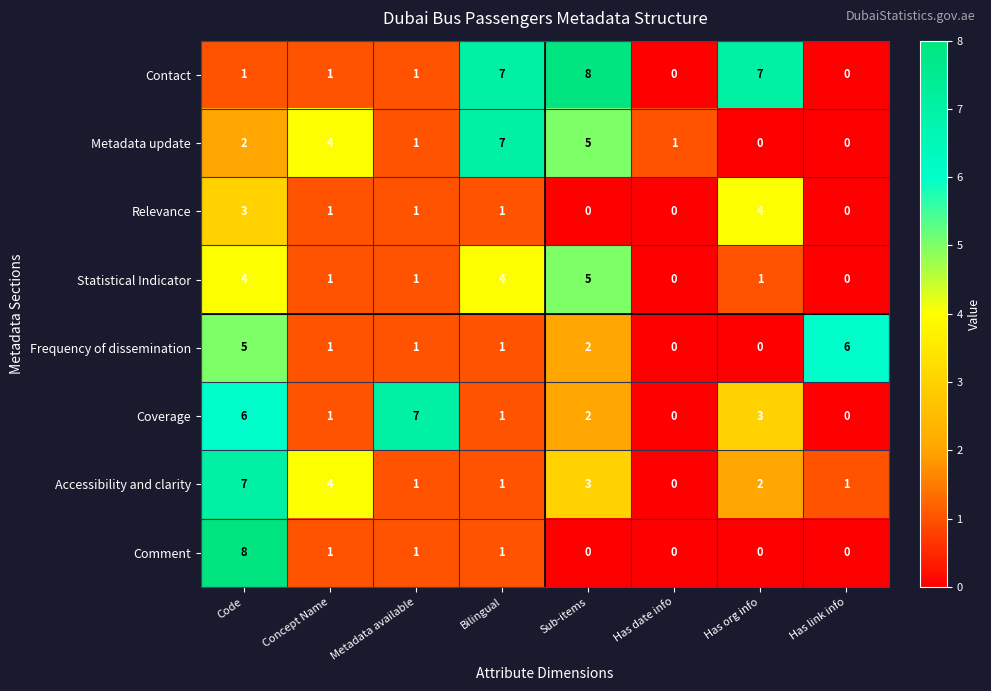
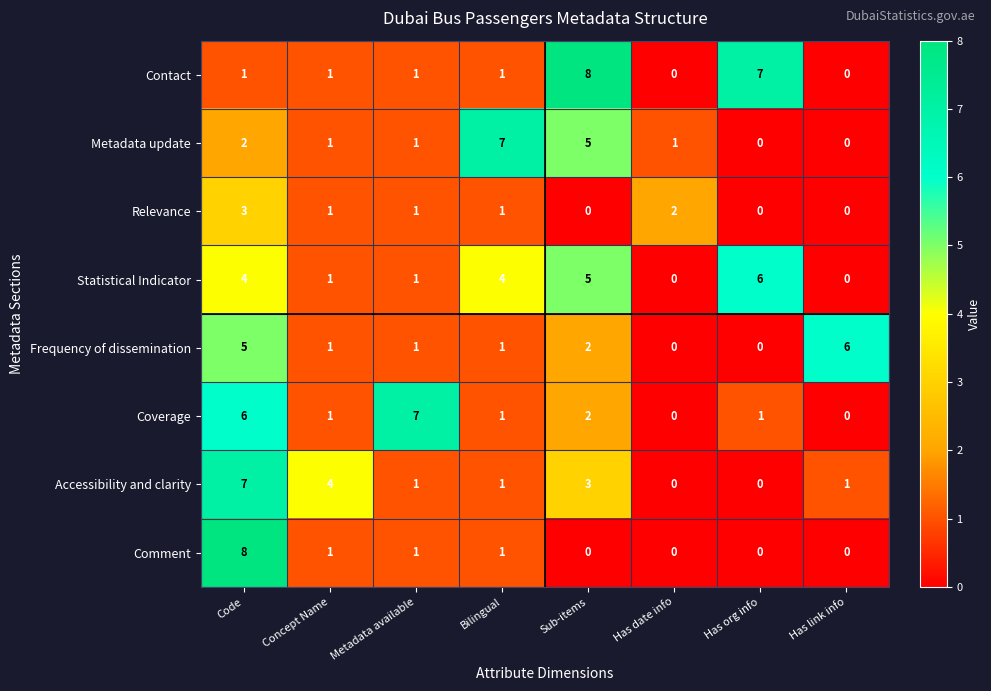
  {
    "Contact": {
      "Code": 1,
      "Concept Name": 1,
      "Metadata available": 1,
-     "Bilingual": 7,
+     "Bilingual": 1,
      "Sub-items": 8,
      "Has date info": 0,
      "Has org info": 7,
      "Has link info": 0
    },
    "Metadata update": {
      "Code": 2,
-     "Concept Name": 4,
+     "Concept Name": 1,
      "Metadata available": 1,
      "Bilingual": 7,
      "Sub-items": 5,
      "Has date info": 1,
      "Has org info": 0,
      "Has link info": 0
    },
    "Relevance": {
      "Code": 3,
      "Concept Name": 1,
      "Metadata available": 1,
      "Bilingual": 1,
      "Sub-items": 0,
-     "Has date info": 0,
-     "Has org info": 4,
+     "Has date info": 2,
+     "Has org info": 0,
      "Has link info": 0
    },
    "Statistical Indicator": {
      "Code": 4,
      "Concept Name": 1,
      "Metadata available": 1,
      "Bilingual": 4,
      "Sub-items": 5,
      "Has date info": 0,
-     "Has org info": 1,
+     "Has org info": 6,
      "Has link info": 0
    },
    "Frequency of dissemination": {
      "Code": 5,
      "Concept Name": 1,
      "Metadata available": 1,
      "Bilingual": 1,
      "Sub-items": 2,
      "Has date info": 0,
      "Has org info": 0,
      "Has link info": 6
    },
    "Coverage": {
      "Code": 6,
      "Concept Name": 1,
      "Metadata available": 7,
      "Bilingual": 1,
      "Sub-items": 2,
      "Has date info": 0,
-     "Has org info": 3,
+     "Has org info": 1,
      "Has link info": 0
    },
    "Accessibility and clarity": {
      "Code": 7,
      "Concept Name": 4,
      "Metadata available": 1,
      "Bilingual": 1,
      "Sub-items": 3,
      "Has date info": 0,
-     "Has org info": 2,
+     "Has org info": 0,
      "Has link info": 1
    },
    "Comment": {
      "Code": 8,
      "Concept Name": 1,
      "Metadata available": 1,
      "Bilingual": 1,
      "Sub-items": 0,
      "Has date info": 0,
      "Has org info": 0,
      "Has link info": 0
    }
  }
